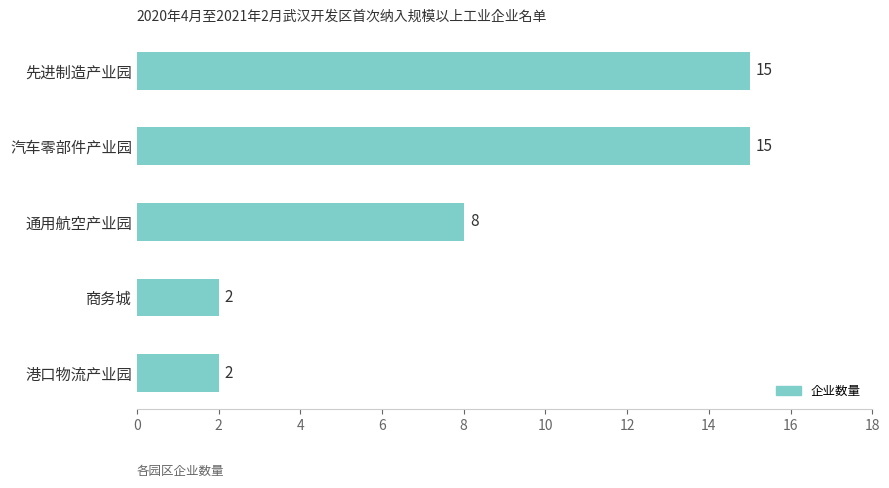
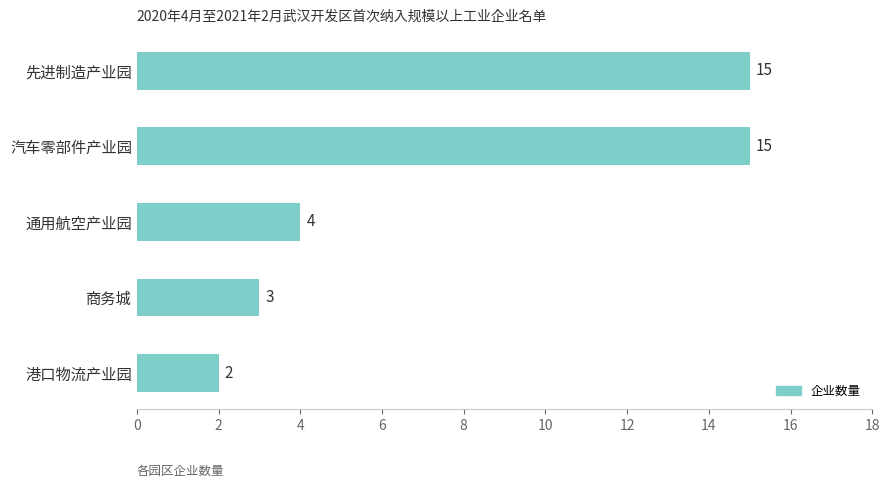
  {
    "先进制造产业园": 15,
    "汽车零部件产业园": 15,
-   "通用航空产业园": 8,
-   "商务城": 2,
+   "通用航空产业园": 4,
+   "商务城": 3,
    "港口物流产业园": 2
  }
